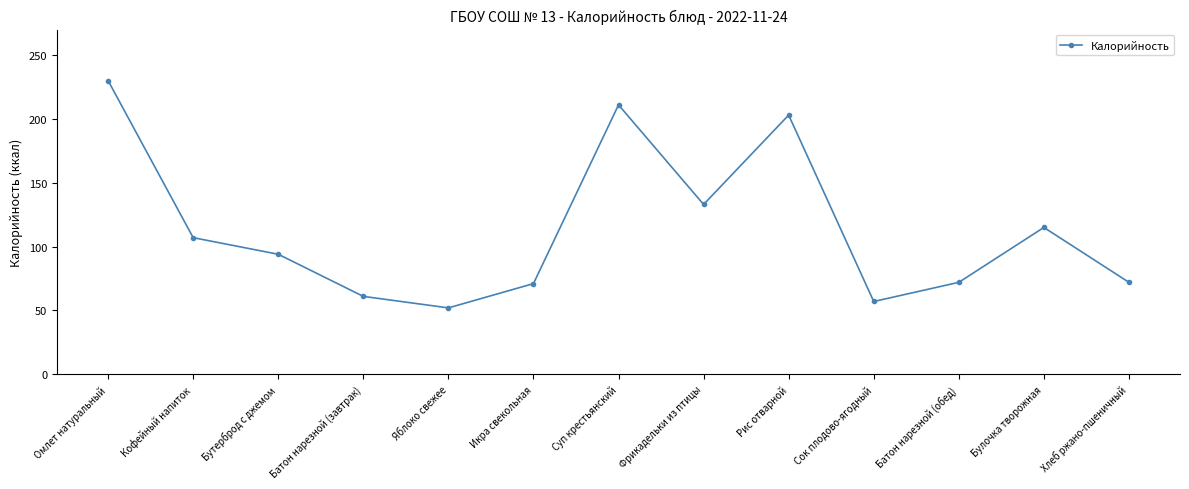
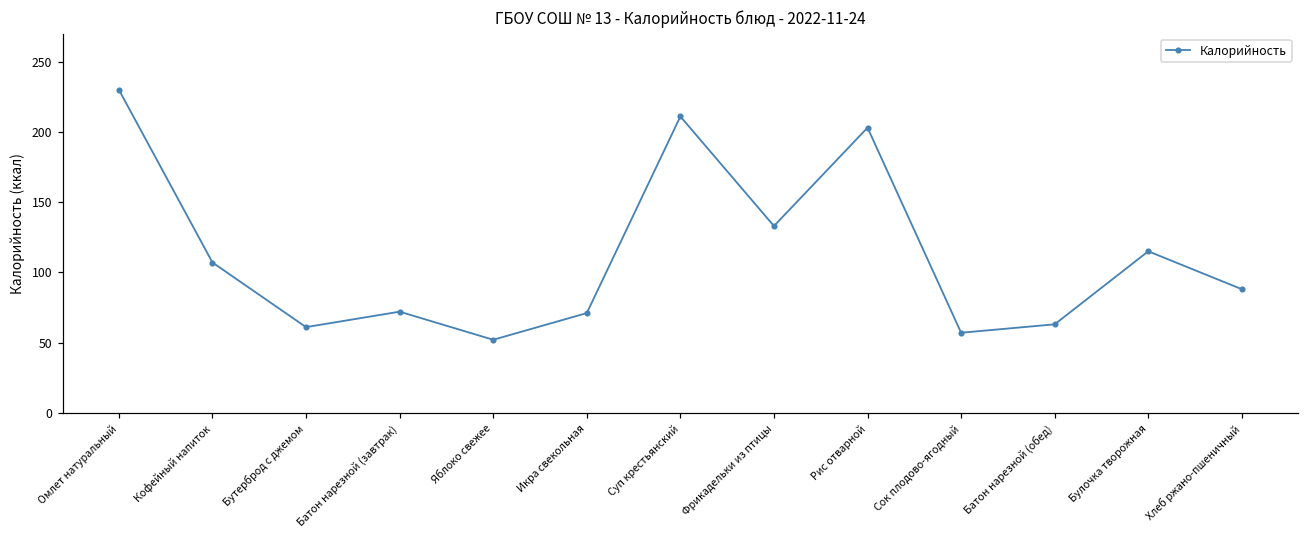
  {
    "Омлет натуральный": 230,
    "Кофейный напиток": 107,
-   "Бутерброд с джемом": 94,
-   "Батон нарезной (завтрак)": 61,
+   "Бутерброд с джемом": 61,
+   "Батон нарезной (завтрак)": 72,
    "Яблоко свежее": 52,
    "Икра свекольная": 71,
    "Суп крестьянский": 211,
    "Фрикадельки из птицы": 133,
    "Рис отварной": 203,
    "Сок плодово-ягодный": 57,
-   "Батон нарезной (обед)": 72,
+   "Батон нарезной (обед)": 63,
    "Булочка творожная": 115,
-   "Хлеб ржано-пшеничный": 72
+   "Хлеб ржано-пшеничный": 88
  }
